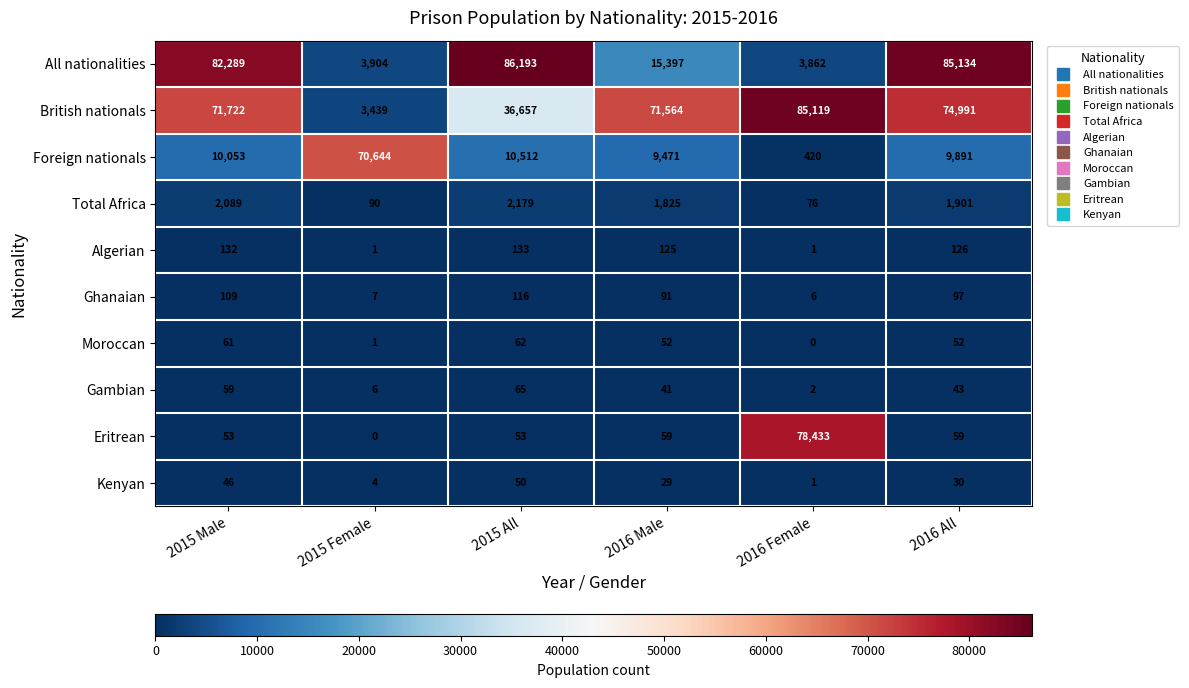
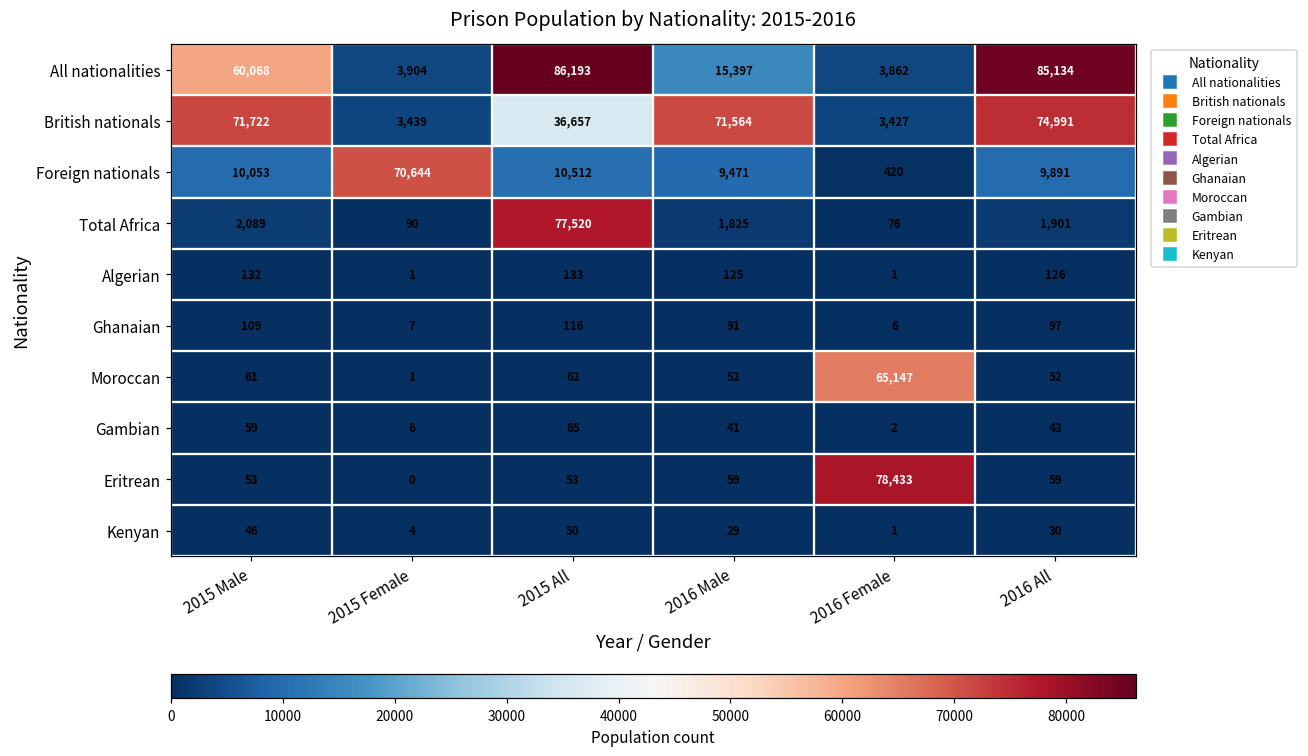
  {
    "All nationalities": {
-     "2015 Male": "82,289",
+     "2015 Male": "60,068",
      "2015 Female": "3,904",
      "2015 All": "86,193",
      "2016 Male": "15,397",
      "2016 Female": "3,862",
      "2016 All": "85,134"
    },
    "British nationals": {
      "2015 Male": "71,722",
      "2015 Female": "3,439",
      "2015 All": "36,657",
      "2016 Male": "71,564",
-     "2016 Female": "85,119",
+     "2016 Female": "3,427",
      "2016 All": "74,991"
    },
    "Foreign nationals": {
      "2015 Male": "10,053",
      "2015 Female": "70,644",
      "2015 All": "10,512",
      "2016 Male": "9,471",
      "2016 Female": "420",
      "2016 All": "9,891"
    },
    "Total Africa": {
      "2015 Male": "2,089",
      "2015 Female": "90",
-     "2015 All": "2,179",
+     "2015 All": "77,520",
      "2016 Male": "1,825",
      "2016 Female": "76",
      "2016 All": "1,901"
    },
    "Algerian": {
      "2015 Male": "132",
      "2015 Female": "1",
      "2015 All": "133",
      "2016 Male": "125",
      "2016 Female": "1",
      "2016 All": "126"
    },
    "Ghanaian": {
      "2015 Male": "109",
      "2015 Female": "7",
      "2015 All": "116",
      "2016 Male": "91",
      "2016 Female": "6",
      "2016 All": "97"
    },
    "Moroccan": {
      "2015 Male": "61",
      "2015 Female": "1",
      "2015 All": "62",
      "2016 Male": "52",
-     "2016 Female": "0",
+     "2016 Female": "65,147",
      "2016 All": "52"
    },
    "Gambian": {
      "2015 Male": "59",
      "2015 Female": "6",
      "2015 All": "65",
      "2016 Male": "41",
      "2016 Female": "2",
      "2016 All": "43"
    },
    "Eritrean": {
      "2015 Male": "53",
      "2015 Female": "0",
      "2015 All": "53",
      "2016 Male": "59",
      "2016 Female": "78,433",
      "2016 All": "59"
    },
    "Kenyan": {
      "2015 Male": "46",
      "2015 Female": "4",
      "2015 All": "50",
      "2016 Male": "29",
      "2016 Female": "1",
      "2016 All": "30"
    }
  }
